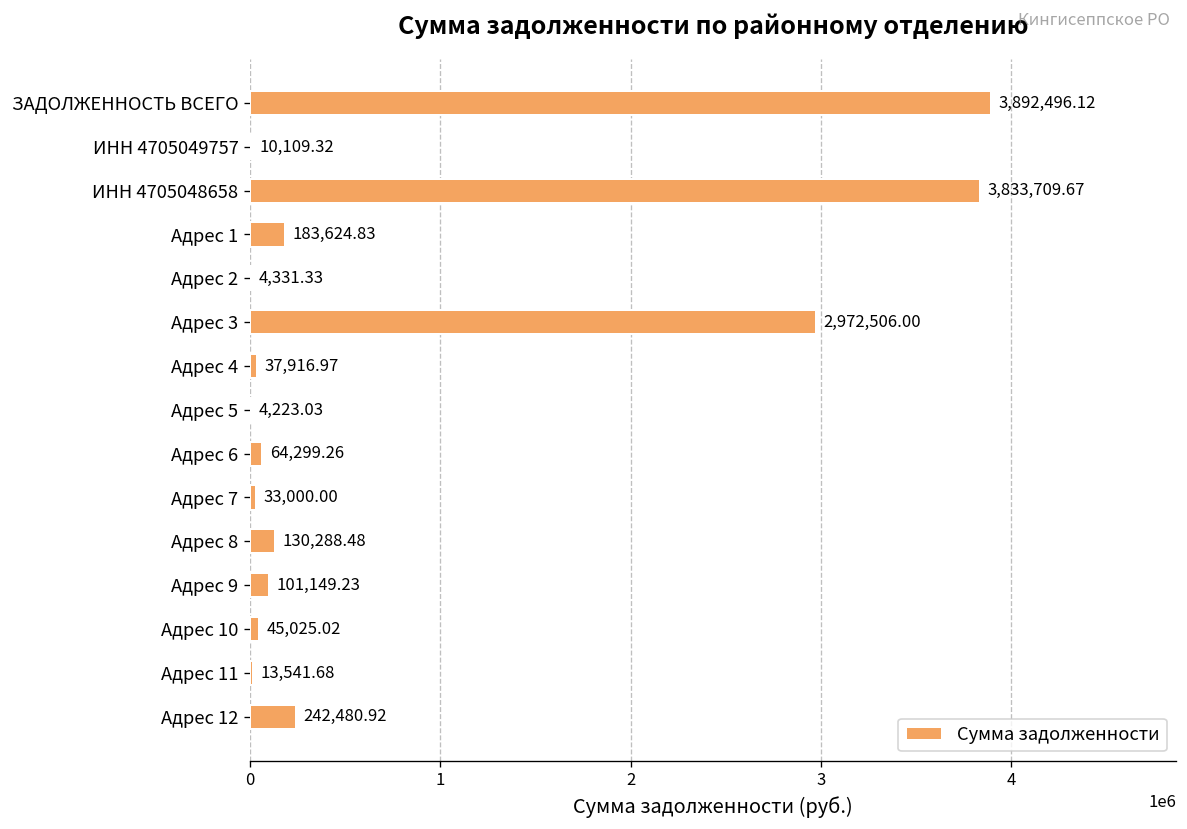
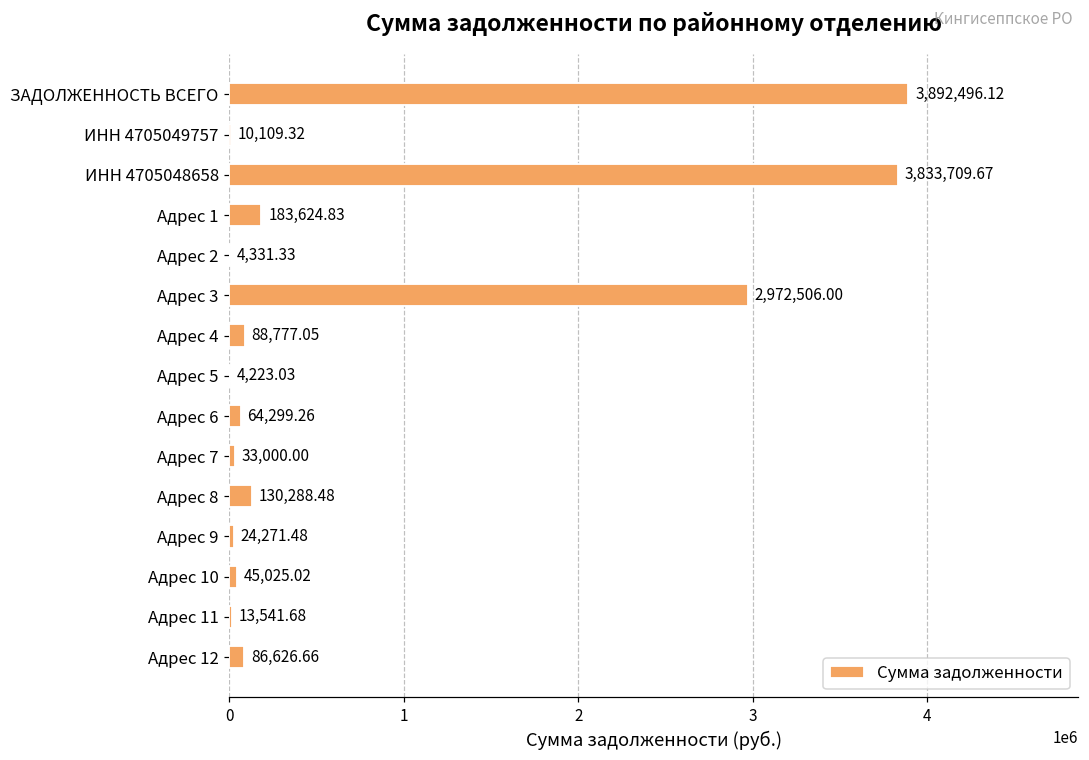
  {
    "ЗАДОЛЖЕННОСТЬ ВСЕГО": "3,892,496.12",
    "ИНН 4705049757": "10,109.32",
    "ИНН 4705048658": "3,833,709.67",
    "Адрес 1": "183,624.83",
    "Адрес 2": "4,331.33",
    "Адрес 3": "2,972,506.00",
-   "Адрес 4": "37,916.97",
+   "Адрес 4": "88,777.05",
    "Адрес 5": "4,223.03",
    "Адрес 6": "64,299.26",
    "Адрес 7": "33,000.00",
    "Адрес 8": "130,288.48",
-   "Адрес 9": "101,149.23",
+   "Адрес 9": "24,271.48",
    "Адрес 10": "45,025.02",
    "Адрес 11": "13,541.68",
-   "Адрес 12": "242,480.92"
+   "Адрес 12": "86,626.66"
  }
